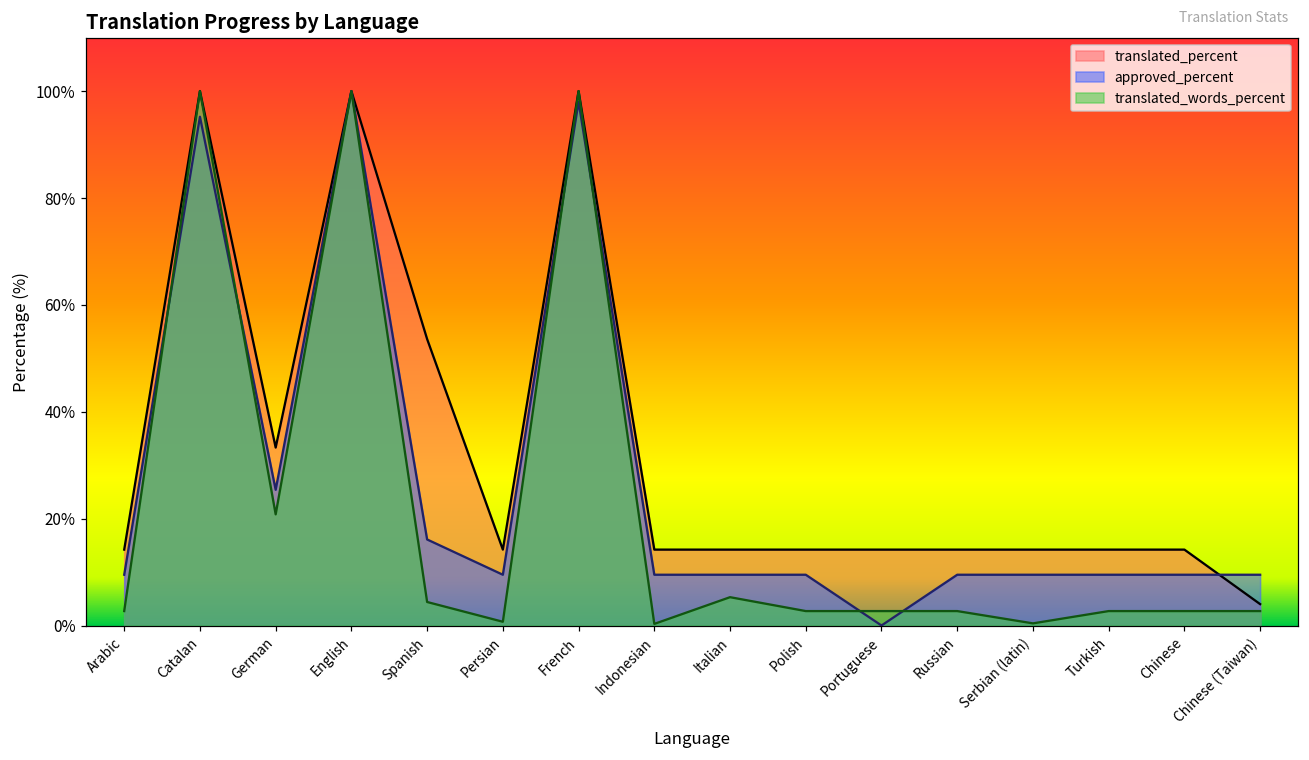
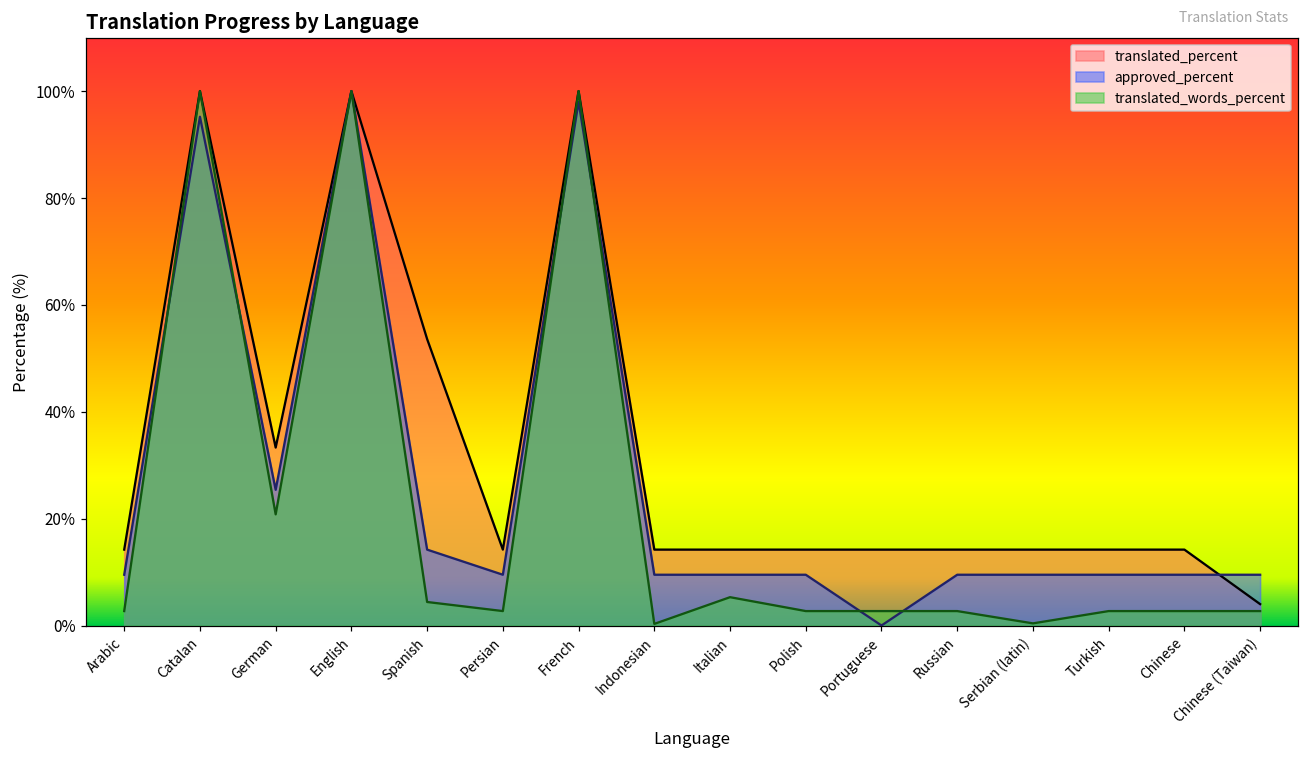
  {
    "translated_percent": {
      "Arabic": "14%",
      "German": "33%",
      "Spanish": "54%",
      "Persian": "14%",
      "Indonesian": "14%",
      "Italian": "14%",
      "Polish": "14%",
      "Portuguese": "14%",
      "Russian": "14%",
      "Serbian (latin)": "14%",
      "Turkish": "14%",
      "Chinese": "14%",
      "Chinese (Taiwan)": "4%"
    },
    "approved_percent": {
      "Arabic": "10%",
      "Catalan": "95%",
      "German": "25%",
-     "Spanish": "16%",
+     "Spanish": "14%",
      "Persian": "10%",
      "French": "98%",
      "Indonesian": "10%",
      "Italian": "10%",
      "Polish": "10%",
      "Portuguese": "0%",
      "Russian": "10%",
      "Serbian (latin)": "10%",
      "Turkish": "10%",
      "Chinese": "10%",
      "Chinese (Taiwan)": "10%"
    },
    "translated_words_percent": {
      "Arabic": "3%",
      "German": "21%",
      "Spanish": "4%",
-     "Persian": "1%",
+     "Persian": "3%",
      "Indonesian": "0%",
      "Italian": "5%",
      "Polish": "3%",
      "Portuguese": "3%",
      "Russian": "3%",
      "Serbian (latin)": "0%",
      "Turkish": "3%",
      "Chinese": "3%",
      "Chinese (Taiwan)": "3%"
    }
  }
